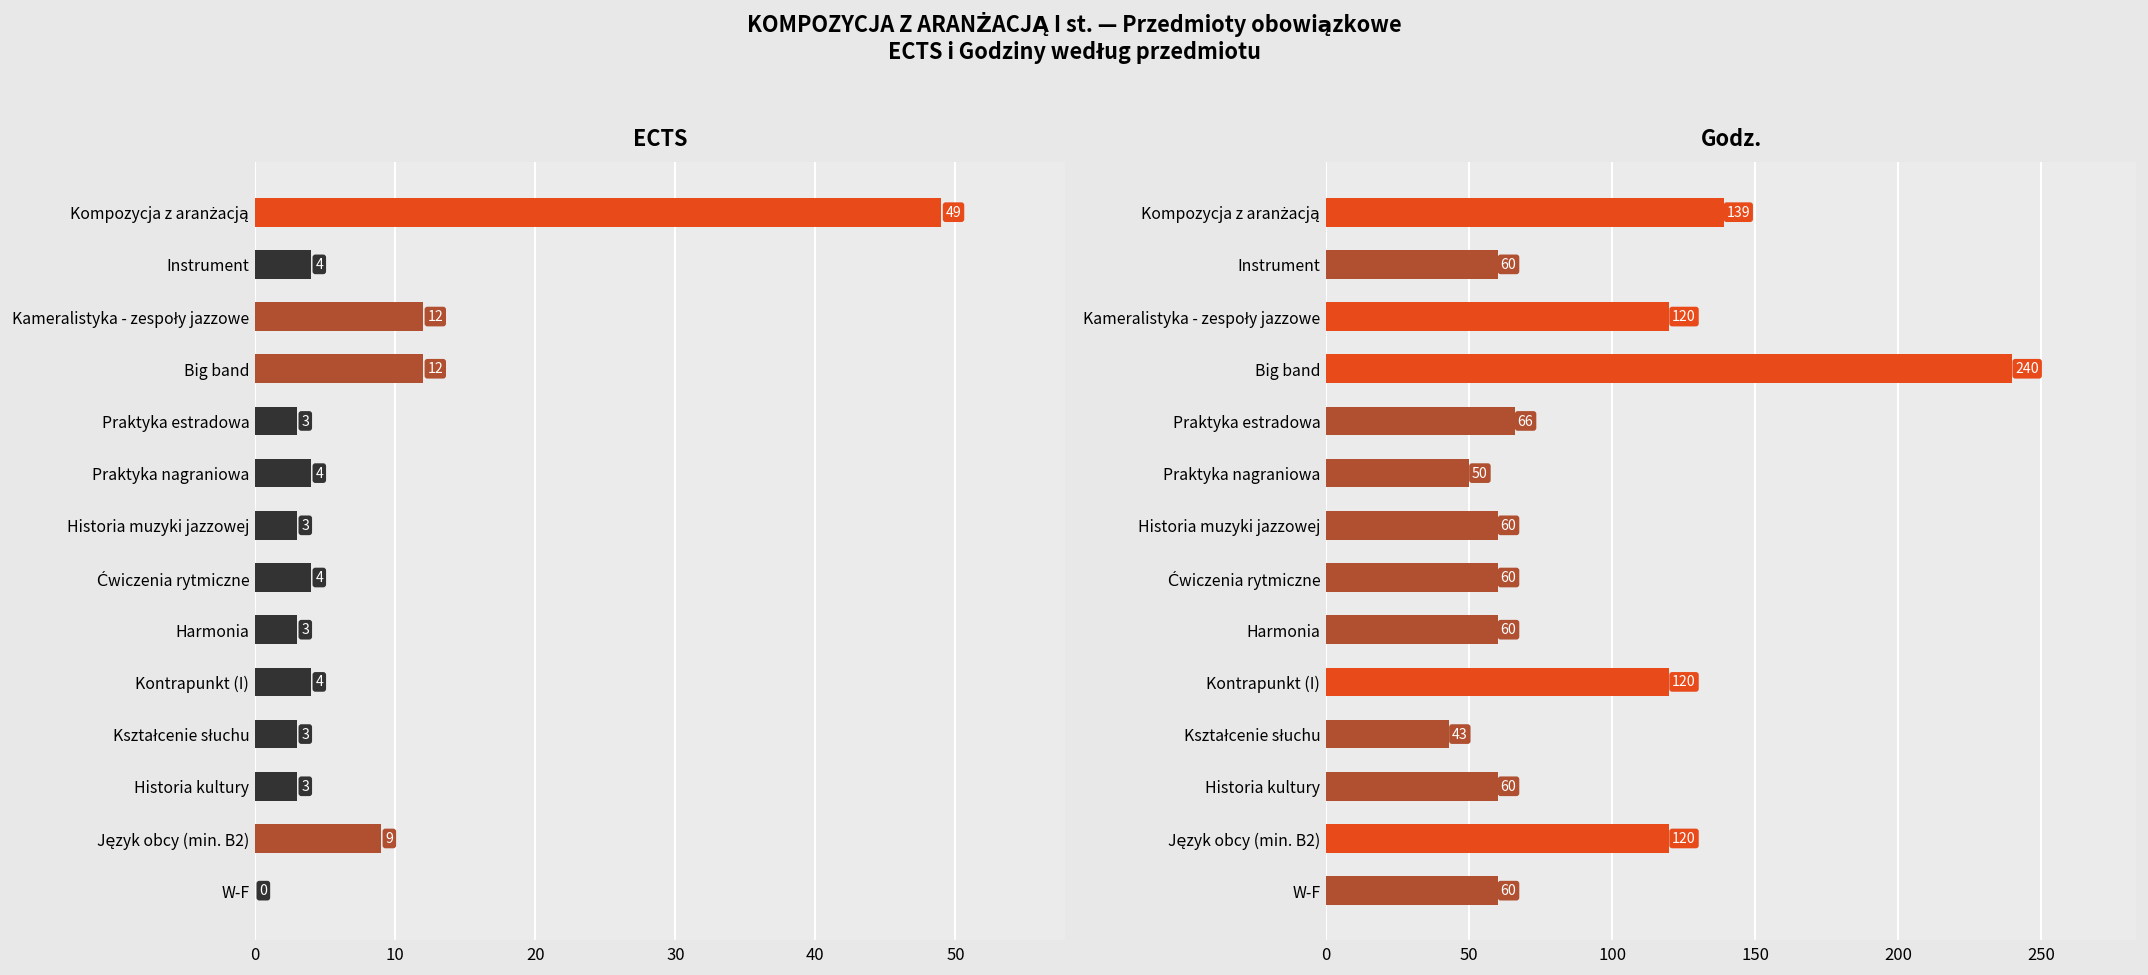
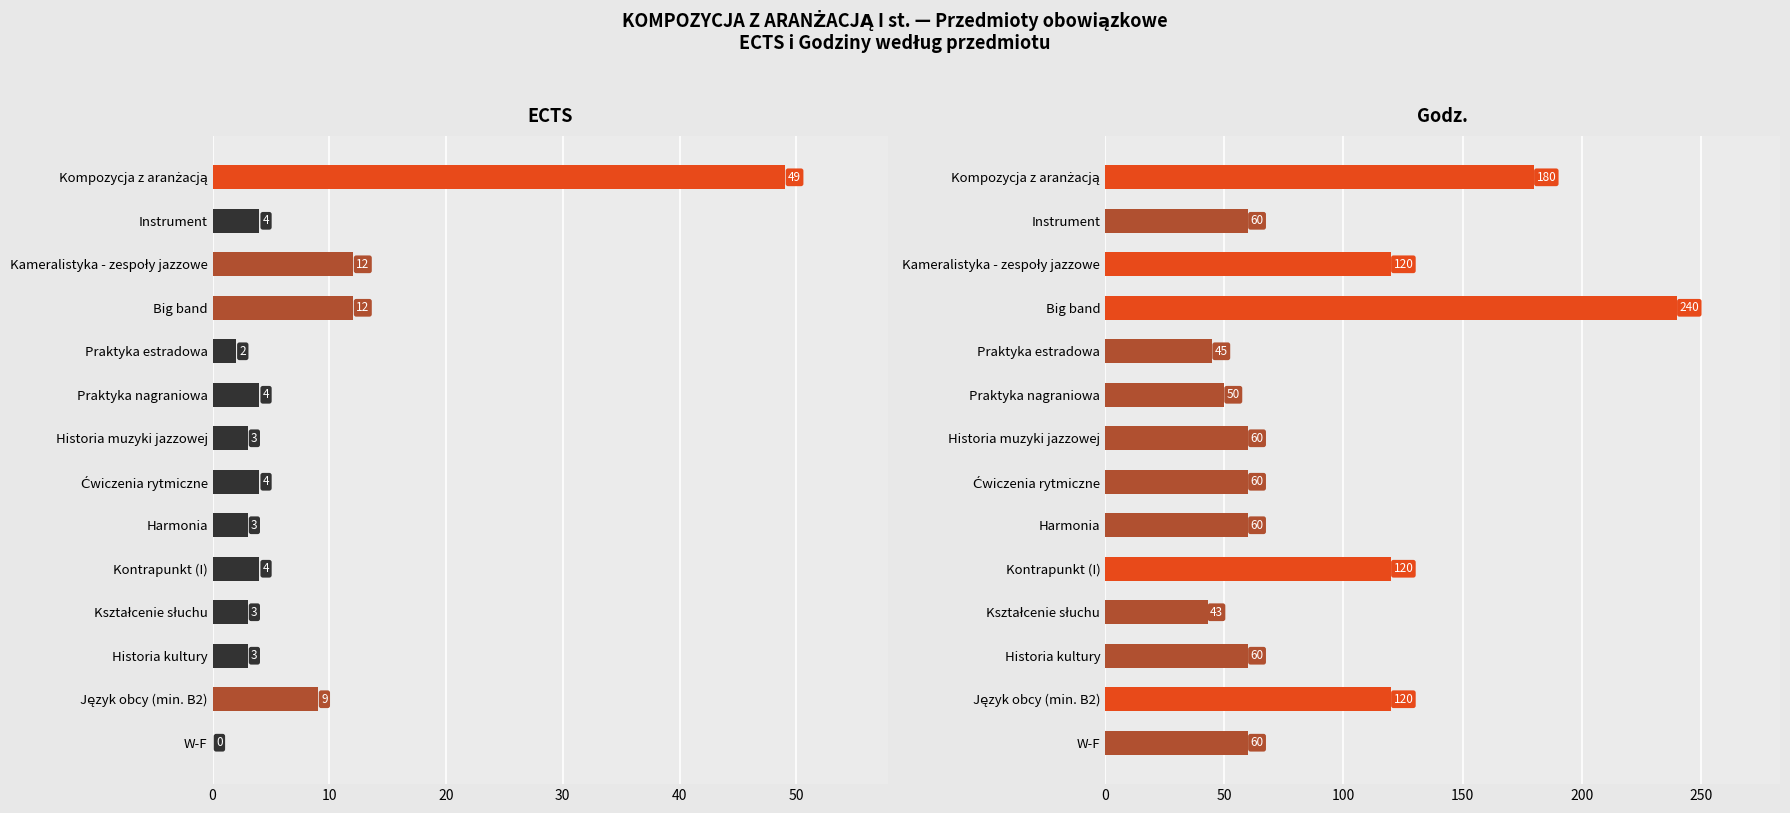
  {
    "ECTS": {
-     "Praktyka estradowa": 3
+     "Praktyka estradowa": 2
    },
    "Godz.": {
-     "Kompozycja z aranżacją": 139,
-     "Praktyka estradowa": 66
+     "Kompozycja z aranżacją": 180,
+     "Praktyka estradowa": 45
    }
  }
